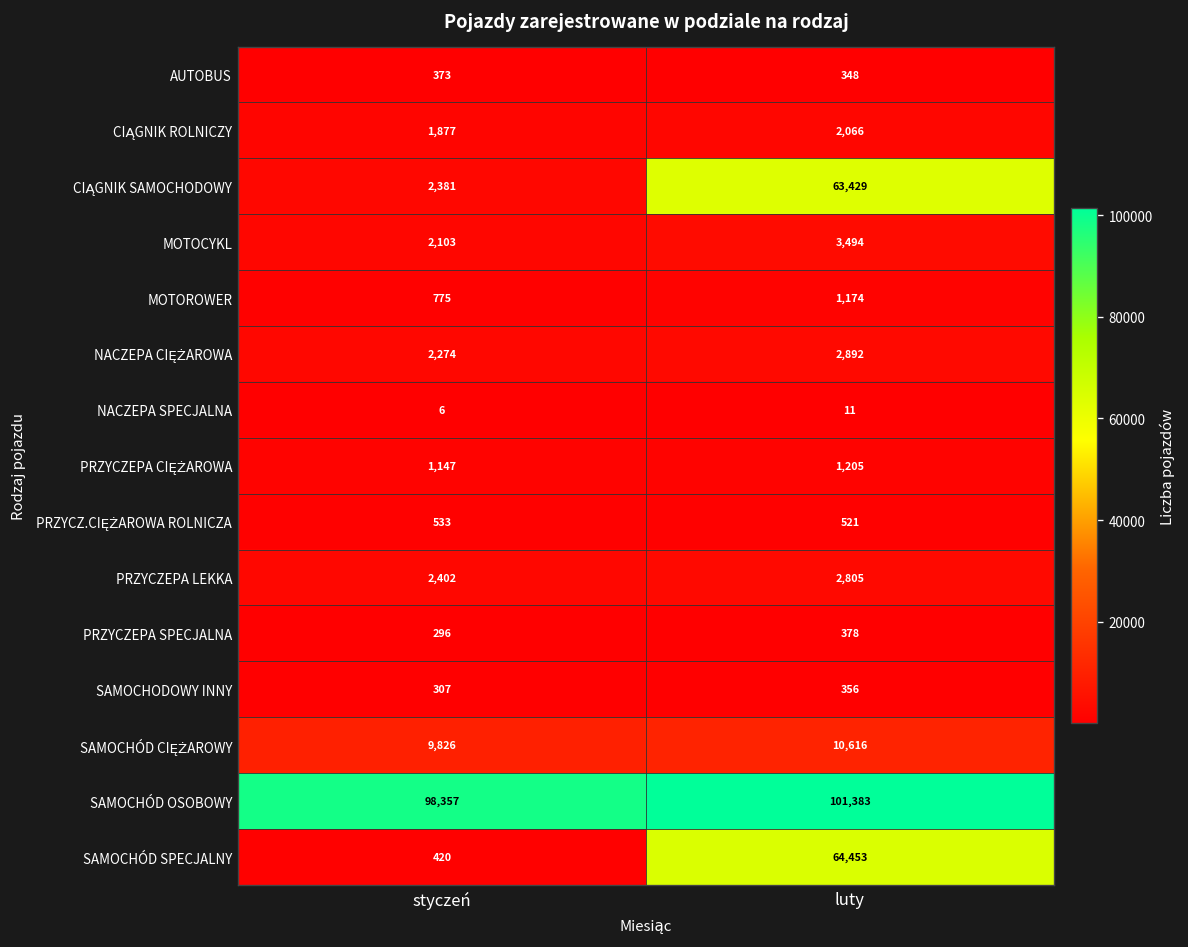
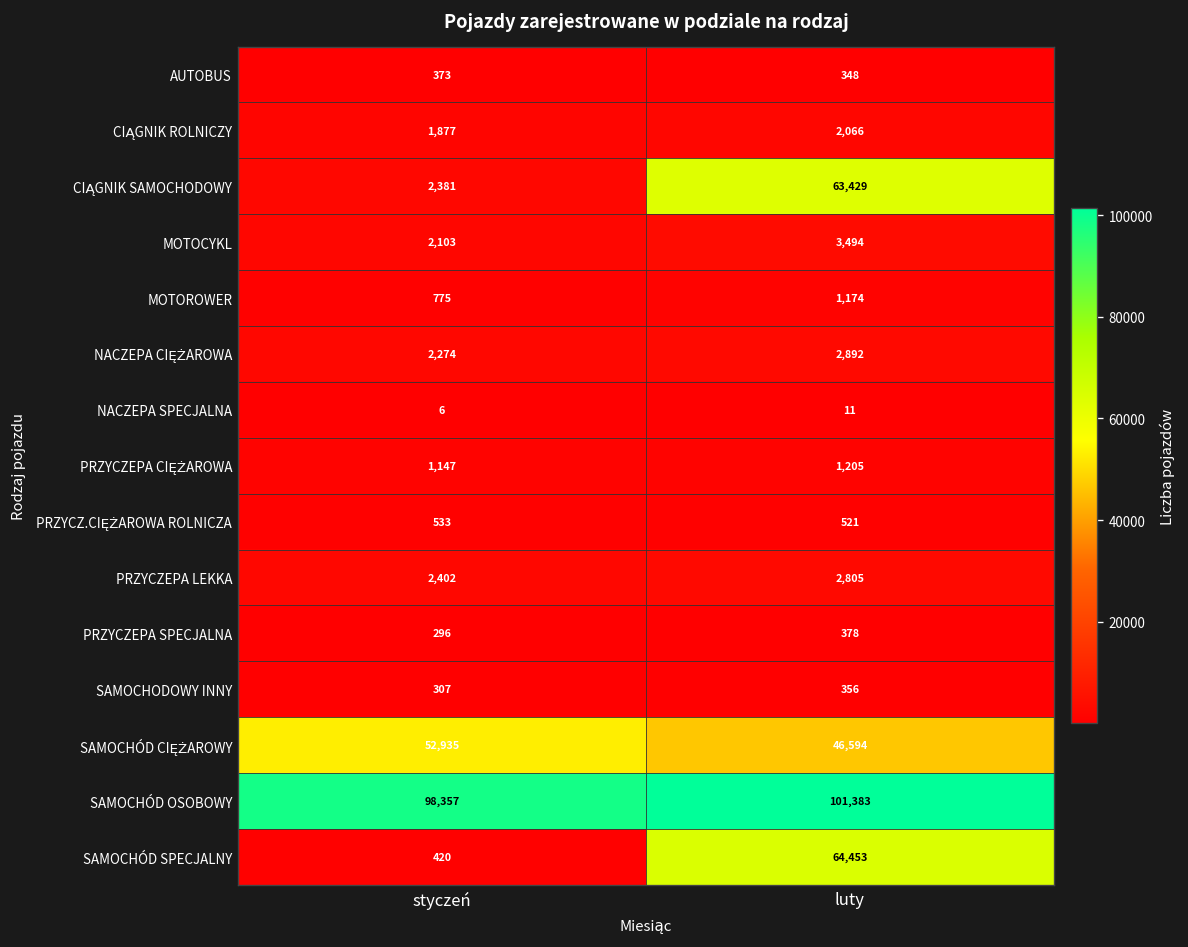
  {
    "AUTOBUS": {
      "styczeń": "373",
      "luty": "348"
    },
    "CIĄGNIK ROLNICZY": {
      "styczeń": "1,877",
      "luty": "2,066"
    },
    "CIĄGNIK SAMOCHODOWY": {
      "styczeń": "2,381",
      "luty": "63,429"
    },
    "MOTOCYKL": {
      "styczeń": "2,103",
      "luty": "3,494"
    },
    "MOTOROWER": {
      "styczeń": "775",
      "luty": "1,174"
    },
    "NACZEPA CIĘŻAROWA": {
      "styczeń": "2,274",
      "luty": "2,892"
    },
    "NACZEPA SPECJALNA": {
      "styczeń": "6",
      "luty": "11"
    },
    "PRZYCZEPA CIĘŻAROWA": {
      "styczeń": "1,147",
      "luty": "1,205"
    },
    "PRZYCZ.CIĘŻAROWA ROLNICZA": {
      "styczeń": "533",
      "luty": "521"
    },
    "PRZYCZEPA LEKKA": {
      "styczeń": "2,402",
      "luty": "2,805"
    },
    "PRZYCZEPA SPECJALNA": {
      "styczeń": "296",
      "luty": "378"
    },
    "SAMOCHODOWY INNY": {
      "styczeń": "307",
      "luty": "356"
    },
    "SAMOCHÓD CIĘŻAROWY": {
-     "styczeń": "9,826",
-     "luty": "10,616"
+     "styczeń": "52,935",
+     "luty": "46,594"
    },
    "SAMOCHÓD OSOBOWY": {
      "styczeń": "98,357",
      "luty": "101,383"
    },
    "SAMOCHÓD SPECJALNY": {
      "styczeń": "420",
      "luty": "64,453"
    }
  }
